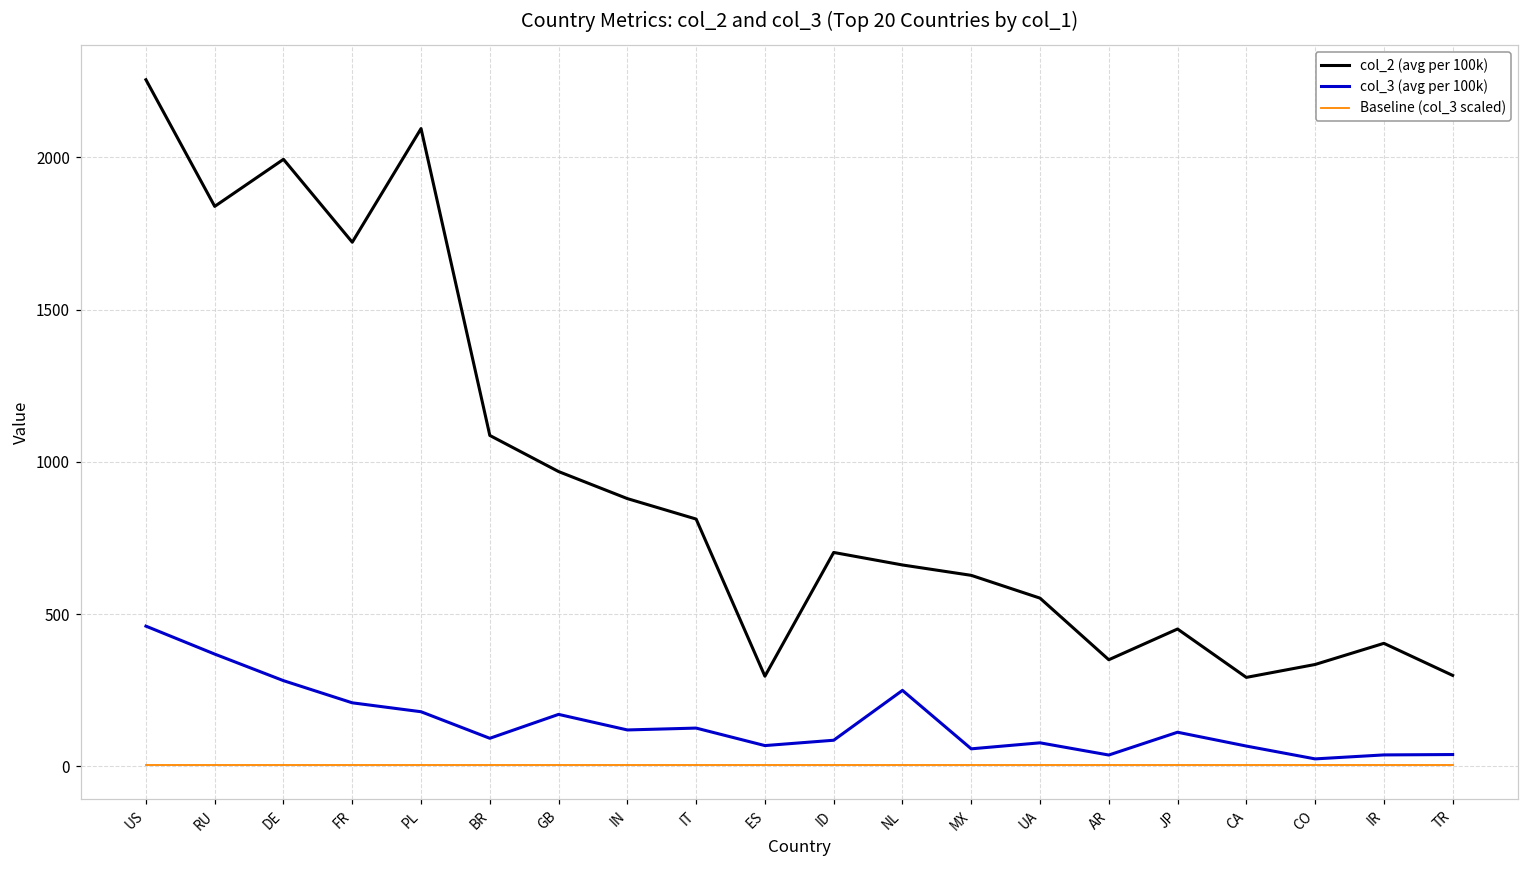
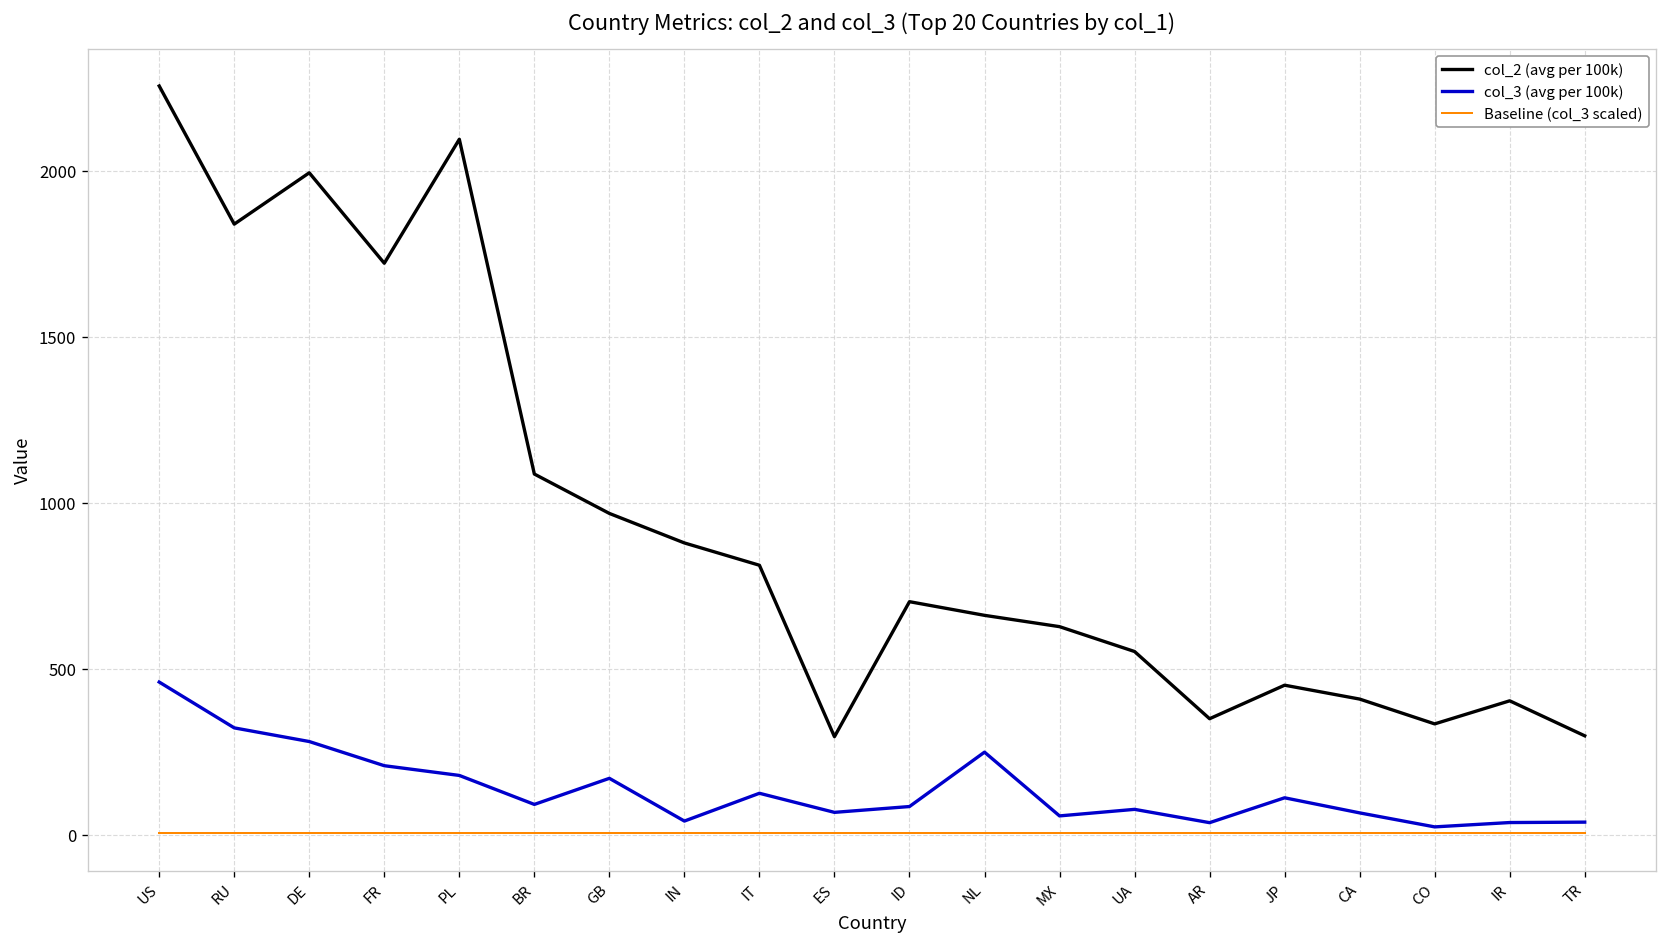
  {
    "col_2 (avg per 100k)": {
      "US": 2250,
      "RU": 1840,
      "DE": 1990,
      "FR": 1720,
      "PL": 2090,
      "BR": 1090,
      "GB": 970,
      "IN": 880,
      "IT": 810,
      "ES": 300,
      "ID": 700,
      "NL": 660,
      "MX": 630,
      "UA": 550,
      "AR": 350,
      "JP": 450,
-     "CA": 290,
+     "CA": 410,
      "CO": 330,
      "IR": 400,
      "TR": 300
    },
    "col_3 (avg per 100k)": {
      "US": 460,
-     "RU": 370,
+     "RU": 320,
      "DE": 280,
      "FR": 210,
      "PL": 180,
      "BR": 90,
      "GB": 170,
-     "IN": 120,
+     "IN": 40,
      "IT": 130,
      "ES": 70,
      "ID": 90,
      "NL": 250,
      "MX": 60,
      "UA": 80,
      "AR": 40,
      "JP": 110,
      "CA": 70,
      "CO": 20,
      "IR": 40,
      "TR": 40
    },
    "Baseline (col_3 scaled)": {
      "US": 10,
      "RU": 10,
      "DE": 10,
      "FR": 10,
      "PL": 10,
      "BR": 10,
      "GB": 10,
      "IN": 10,
      "IT": 10,
      "ES": 10,
      "ID": 10,
      "NL": 10,
      "MX": 10,
      "UA": 10,
      "AR": 10,
      "JP": 10,
      "CA": 10,
      "CO": 10,
      "IR": 10,
      "TR": 10
    }
  }
